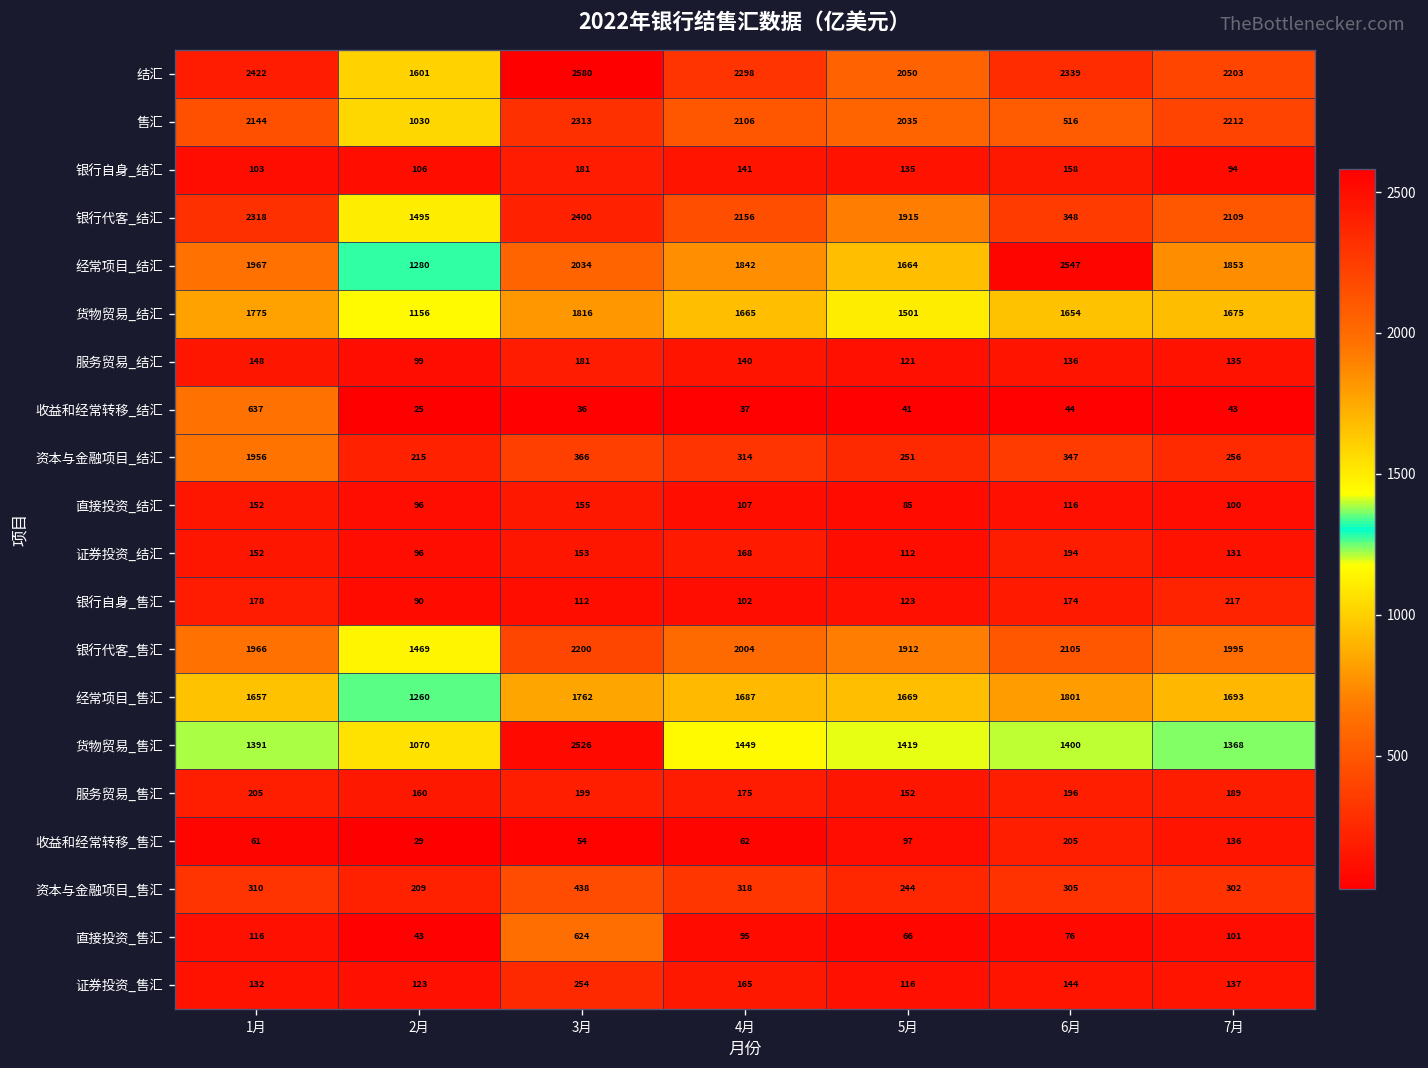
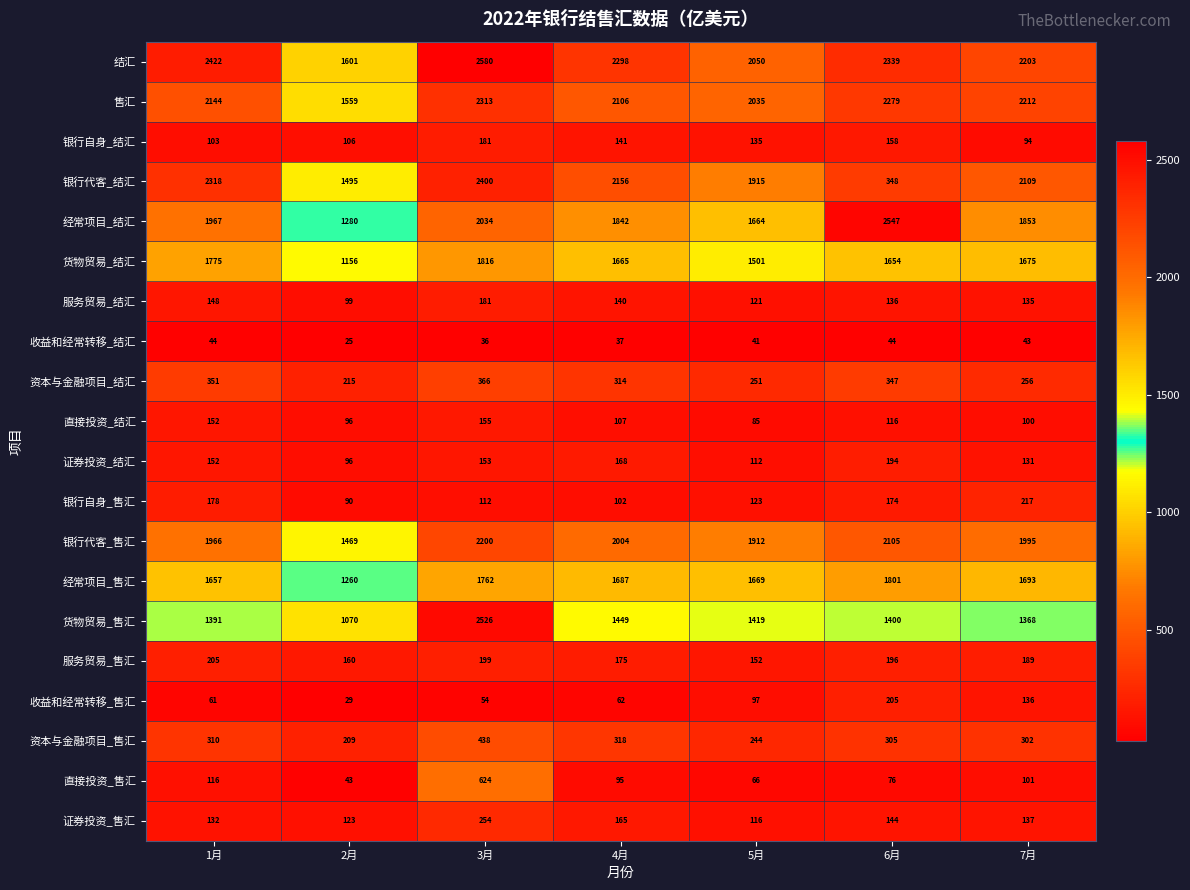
  {
    "结汇": {
      "1月": 2422,
      "2月": 1601,
      "3月": 2580,
      "4月": 2298,
      "5月": 2050,
      "6月": 2339,
      "7月": 2203
    },
    "售汇": {
      "1月": 2144,
-     "2月": 1030,
+     "2月": 1559,
      "3月": 2313,
      "4月": 2106,
      "5月": 2035,
-     "6月": 516,
+     "6月": 2279,
      "7月": 2212
    },
    "银行自身_结汇": {
      "1月": 103,
      "2月": 106,
      "3月": 181,
      "4月": 141,
      "5月": 135,
      "6月": 158,
      "7月": 94
    },
    "银行代客_结汇": {
      "1月": 2318,
      "2月": 1495,
      "3月": 2400,
      "4月": 2156,
      "5月": 1915,
      "6月": 348,
      "7月": 2109
    },
    "经常项目_结汇": {
      "1月": 1967,
      "2月": 1280,
      "3月": 2034,
      "4月": 1842,
      "5月": 1664,
      "6月": 2547,
      "7月": 1853
    },
    "货物贸易_结汇": {
      "1月": 1775,
      "2月": 1156,
      "3月": 1816,
      "4月": 1665,
      "5月": 1501,
      "6月": 1654,
      "7月": 1675
    },
    "服务贸易_结汇": {
      "1月": 148,
      "2月": 99,
      "3月": 181,
      "4月": 140,
      "5月": 121,
      "6月": 136,
      "7月": 135
    },
    "收益和经常转移_结汇": {
-     "1月": 637,
+     "1月": 44,
      "2月": 25,
      "3月": 36,
      "4月": 37,
      "5月": 41,
      "6月": 44,
      "7月": 43
    },
    "资本与金融项目_结汇": {
-     "1月": 1956,
+     "1月": 351,
      "2月": 215,
      "3月": 366,
      "4月": 314,
      "5月": 251,
      "6月": 347,
      "7月": 256
    },
    "直接投资_结汇": {
      "1月": 152,
      "2月": 96,
      "3月": 155,
      "4月": 107,
      "5月": 85,
      "6月": 116,
      "7月": 100
    },
    "证券投资_结汇": {
      "1月": 152,
      "2月": 96,
      "3月": 153,
      "4月": 168,
      "5月": 112,
      "6月": 194,
      "7月": 131
    },
    "银行自身_售汇": {
      "1月": 178,
      "2月": 90,
      "3月": 112,
      "4月": 102,
      "5月": 123,
      "6月": 174,
      "7月": 217
    },
    "银行代客_售汇": {
      "1月": 1966,
      "2月": 1469,
      "3月": 2200,
      "4月": 2004,
      "5月": 1912,
      "6月": 2105,
      "7月": 1995
    },
    "经常项目_售汇": {
      "1月": 1657,
      "2月": 1260,
      "3月": 1762,
      "4月": 1687,
      "5月": 1669,
      "6月": 1801,
      "7月": 1693
    },
    "货物贸易_售汇": {
      "1月": 1391,
      "2月": 1070,
      "3月": 2526,
      "4月": 1449,
      "5月": 1419,
      "6月": 1400,
      "7月": 1368
    },
    "服务贸易_售汇": {
      "1月": 205,
      "2月": 160,
      "3月": 199,
      "4月": 175,
      "5月": 152,
      "6月": 196,
      "7月": 189
    },
    "收益和经常转移_售汇": {
      "1月": 61,
      "2月": 29,
      "3月": 54,
      "4月": 62,
      "5月": 97,
      "6月": 205,
      "7月": 136
    },
    "资本与金融项目_售汇": {
      "1月": 310,
      "2月": 209,
      "3月": 438,
      "4月": 318,
      "5月": 244,
      "6月": 305,
      "7月": 302
    },
    "直接投资_售汇": {
      "1月": 116,
      "2月": 43,
      "3月": 624,
      "4月": 95,
      "5月": 66,
      "6月": 76,
      "7月": 101
    },
    "证券投资_售汇": {
      "1月": 132,
      "2月": 123,
      "3月": 254,
      "4月": 165,
      "5月": 116,
      "6月": 144,
      "7月": 137
    }
  }
